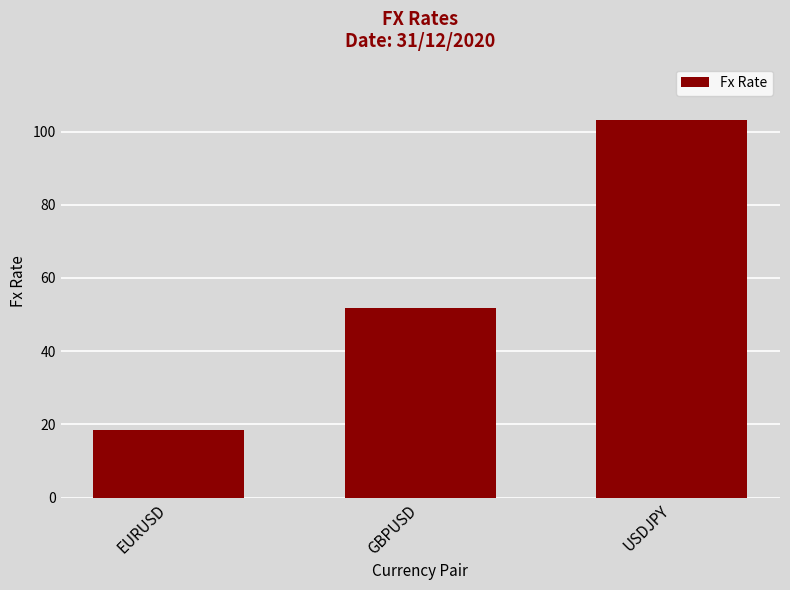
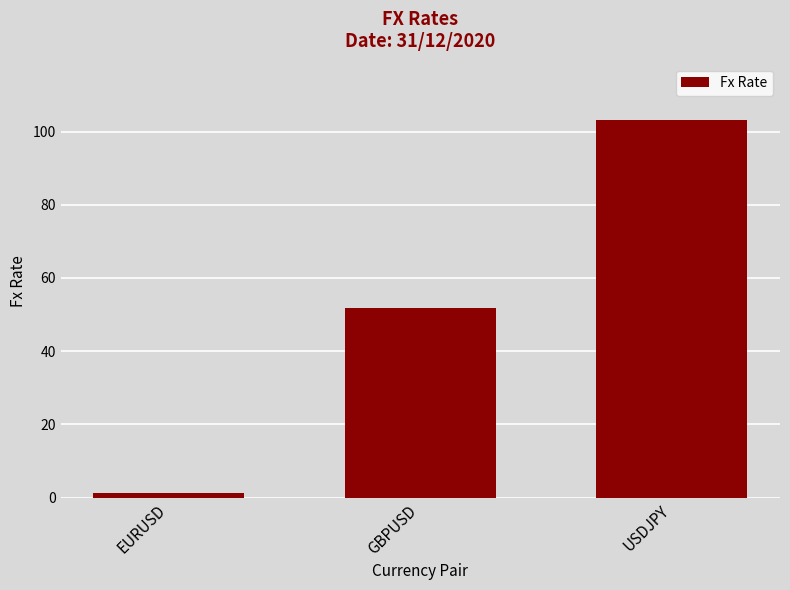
  {
-   "EURUSD": 18,
+   "EURUSD": 1,
    "GBPUSD": 52,
    "USDJPY": 103
  }
